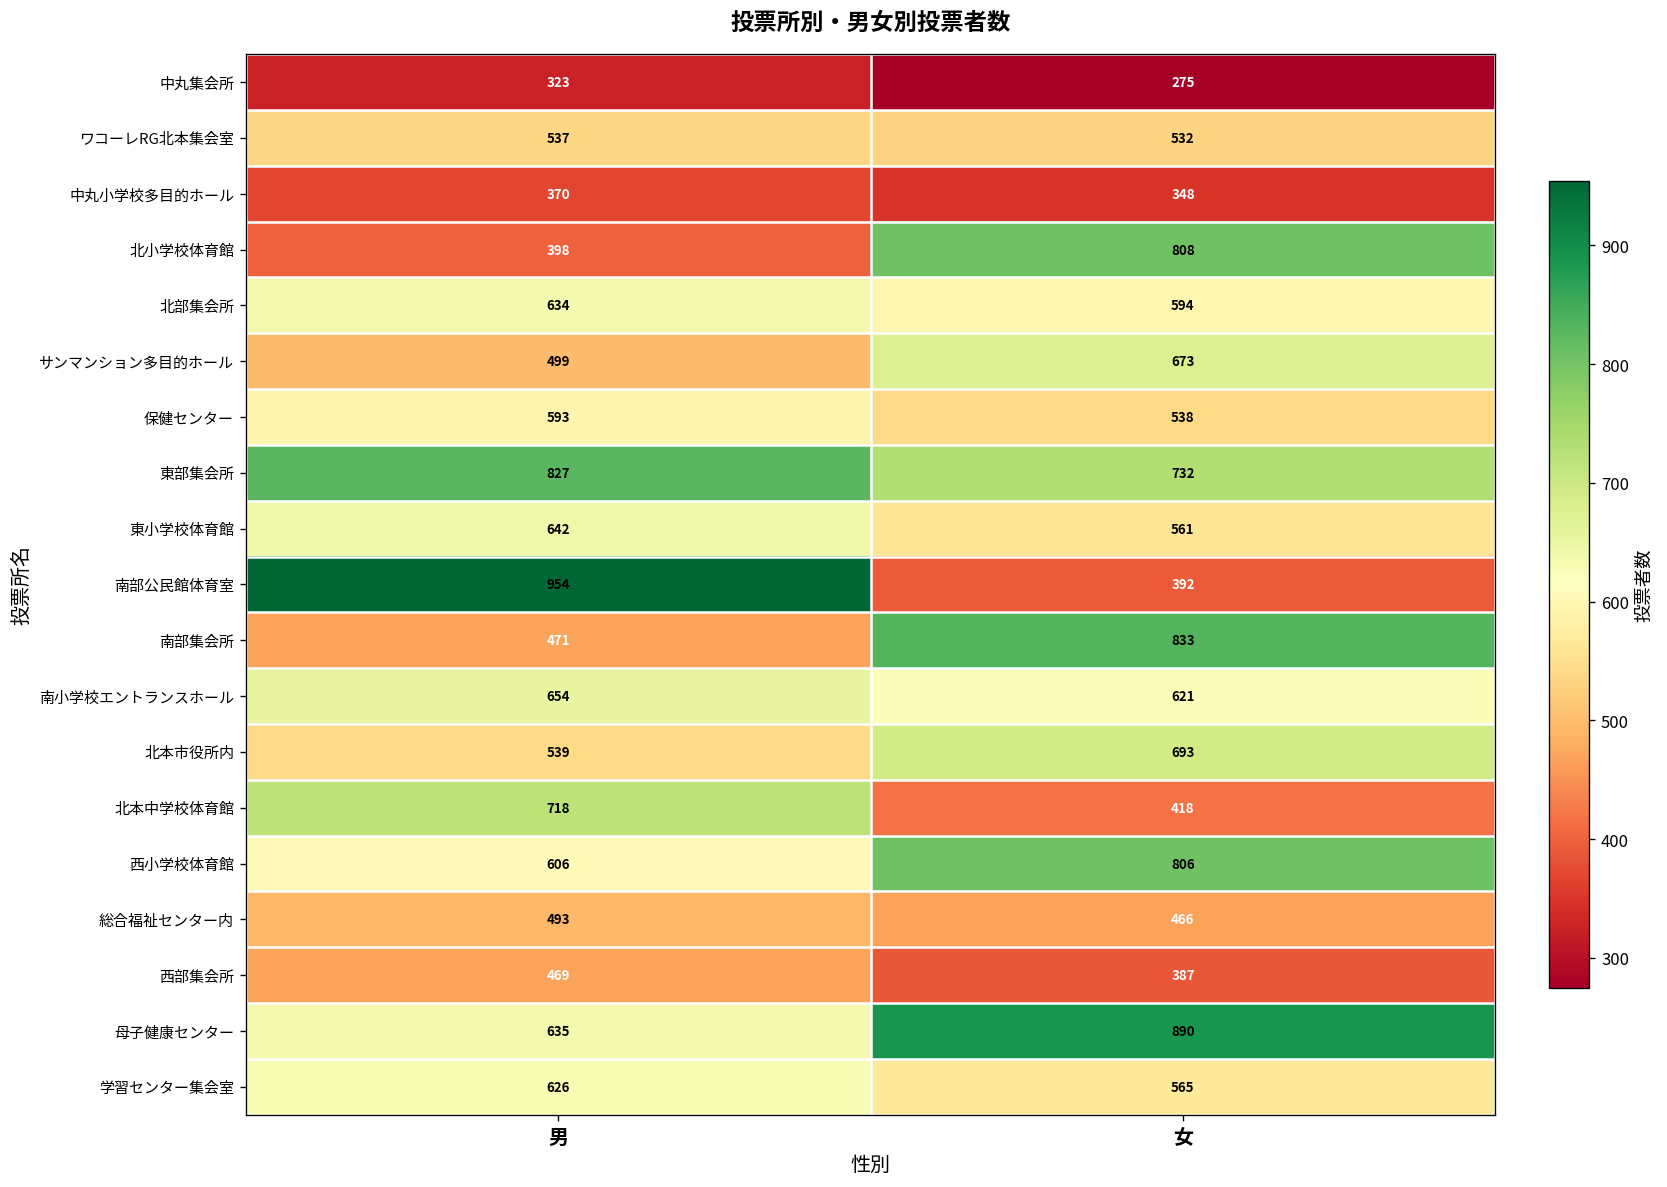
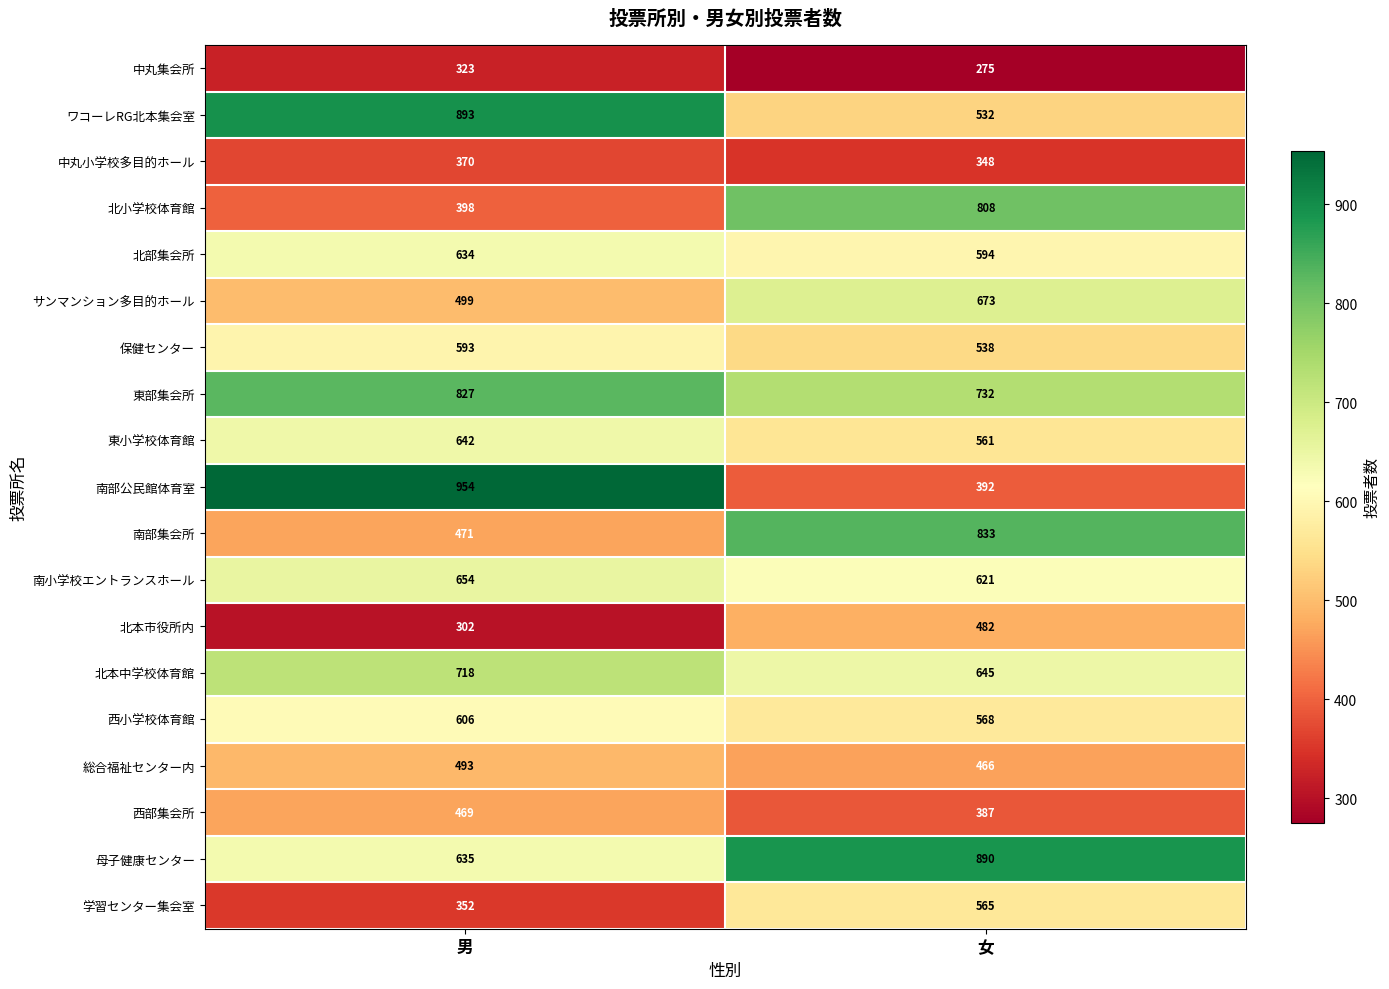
  {
    "中丸集会所": {
      "男": 323,
      "女": 275
    },
    "ワコーレRG北本集会室": {
-     "男": 537,
+     "男": 893,
      "女": 532
    },
    "中丸小学校多目的ホール": {
      "男": 370,
      "女": 348
    },
    "北小学校体育館": {
      "男": 398,
      "女": 808
    },
    "北部集会所": {
      "男": 634,
      "女": 594
    },
    "サンマンション多目的ホール": {
      "男": 499,
      "女": 673
    },
    "保健センター": {
      "男": 593,
      "女": 538
    },
    "東部集会所": {
      "男": 827,
      "女": 732
    },
    "東小学校体育館": {
      "男": 642,
      "女": 561
    },
    "南部公民館体育室": {
      "男": 954,
      "女": 392
    },
    "南部集会所": {
      "男": 471,
      "女": 833
    },
    "南小学校エントランスホール": {
      "男": 654,
      "女": 621
    },
    "北本市役所内": {
-     "男": 539,
-     "女": 693
+     "男": 302,
+     "女": 482
    },
    "北本中学校体育館": {
      "男": 718,
-     "女": 418
+     "女": 645
    },
    "西小学校体育館": {
      "男": 606,
-     "女": 806
+     "女": 568
    },
    "総合福祉センター内": {
      "男": 493,
      "女": 466
    },
    "西部集会所": {
      "男": 469,
      "女": 387
    },
    "母子健康センター": {
      "男": 635,
      "女": 890
    },
    "学習センター集会室": {
-     "男": 626,
+     "男": 352,
      "女": 565
    }
  }
